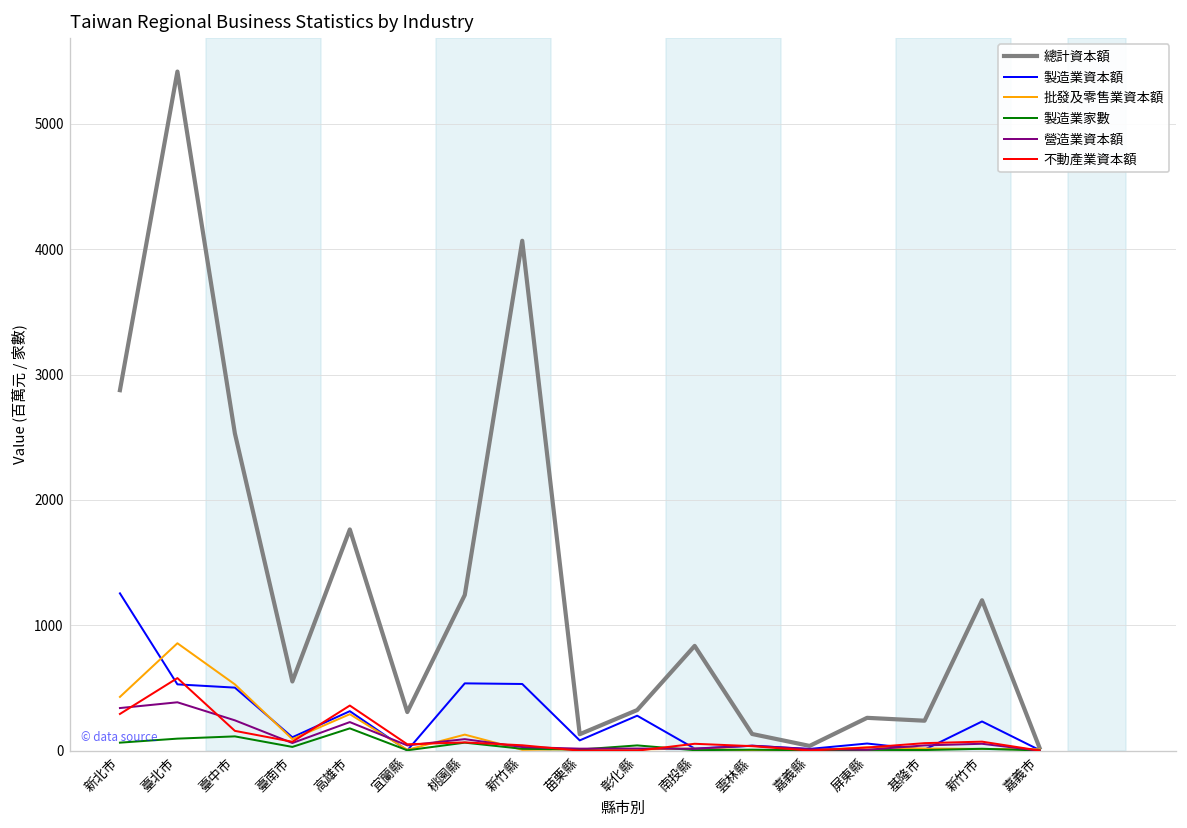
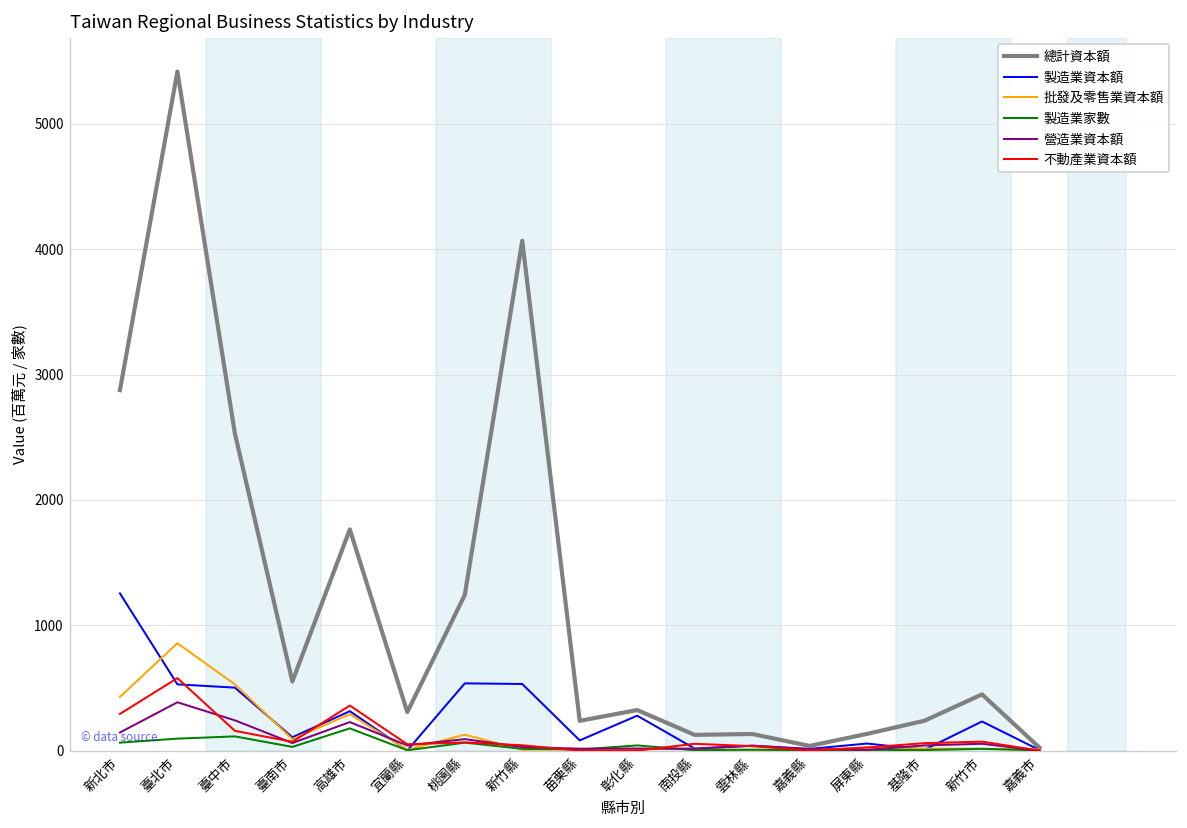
  {
    "總計資本額": {
      "新北市": 2880,
      "臺北市": 5420,
      "臺中市": 2530,
      "臺南市": 550,
      "高雄市": 1770,
      "宜蘭縣": 310,
      "桃園縣": 1240,
      "新竹縣": 4070,
-     "苗栗縣": 130,
+     "苗栗縣": 240,
      "彰化縣": 320,
-     "南投縣": 840,
+     "南投縣": 130,
      "雲林縣": 130,
-     "屏東縣": 260,
+     "屏東縣": 130,
      "基隆市": 240,
-     "新竹市": 1200
+     "新竹市": 450
    },
    "製造業資本額": {
      "新北市": 1260,
      "臺北市": 530,
      "臺中市": 500,
      "桃園縣": 540,
      "新竹縣": 530,
      "苗栗縣": 80,
      "彰化縣": 280,
      "屏東縣": 60,
      "新竹市": 230
    },
    "批發及零售業資本額": {
      "新北市": 430,
      "臺北市": 860,
      "臺中市": 530,
      "桃園縣": 130
    },
    "製造業家數": {
      "新北市": 60,
      "臺北市": 100,
      "臺中市": 110,
      "臺南市": 30,
      "高雄市": 180,
      "彰化縣": 40
    },
    "營造業資本額": {
-     "新北市": 340,
+     "新北市": 150,
      "臺北市": 390,
      "臺中市": 240,
      "高雄市": 230,
      "桃園縣": 90
    },
    "不動產業資本額": {
      "新北市": 290,
      "臺北市": 580,
      "臺中市": 160,
      "高雄市": 360,
      "南投縣": 60
    }
  }
